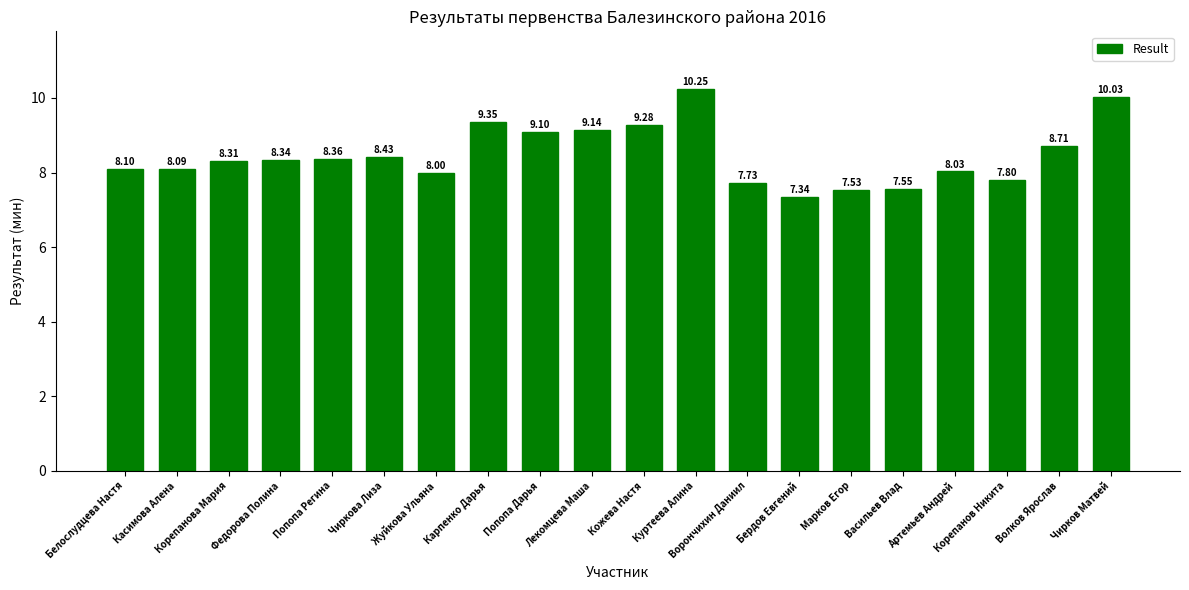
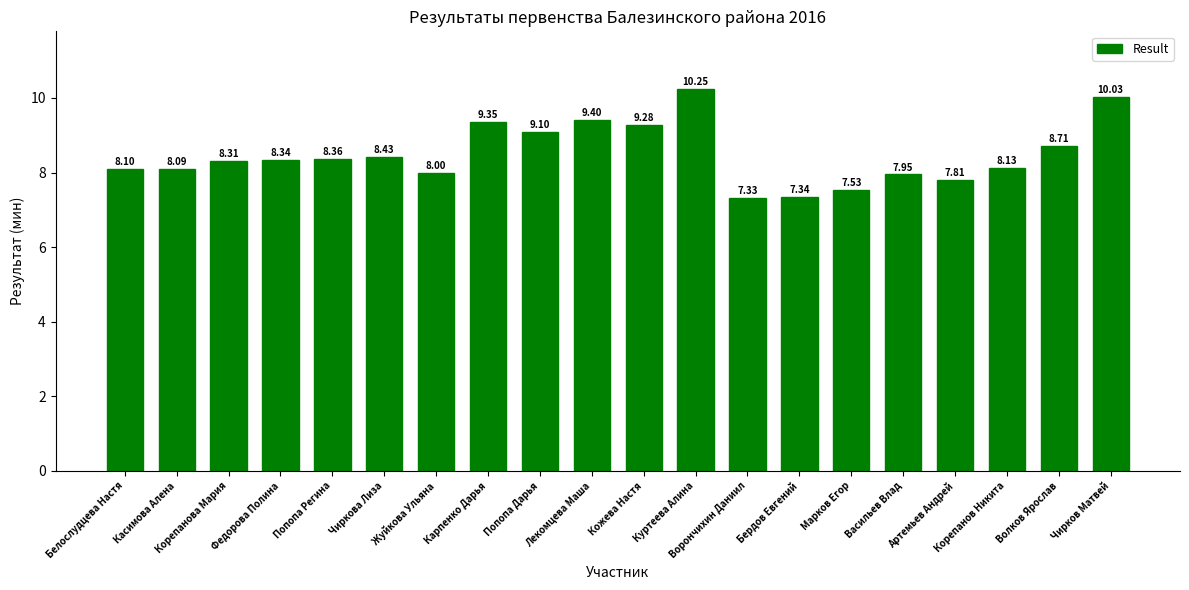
  {
    "Белослудцева Настя": 8.10,
    "Касимова Алена": 8.09,
    "Корепанова Мария": 8.31,
    "Федорова Полина": 8.34,
    "Попопа Регина": 8.36,
    "Чиркова Лиза": 8.43,
    "Жуйкова Ульяна": 8.00,
    "Карпенко Дарья": 9.35,
    "Попопа Дарья": 9.10,
-   "Лекомцева Маша": 9.14,
+   "Лекомцева Маша": 9.40,
    "Кожева Настя": 9.28,
    "Куртеева Алина": 10.25,
-   "Ворончихин Даниил": 7.73,
+   "Ворончихин Даниил": 7.33,
    "Бердов Евгений": 7.34,
    "Марков Егор": 7.53,
-   "Васильев Влад": 7.55,
-   "Артемьев Андрей": 8.03,
-   "Корепанов Никита": 7.80,
+   "Васильев Влад": 7.95,
+   "Артемьев Андрей": 7.81,
+   "Корепанов Никита": 8.13,
    "Волков Ярослав": 8.71,
    "Чирков Матвей": 10.03
  }
